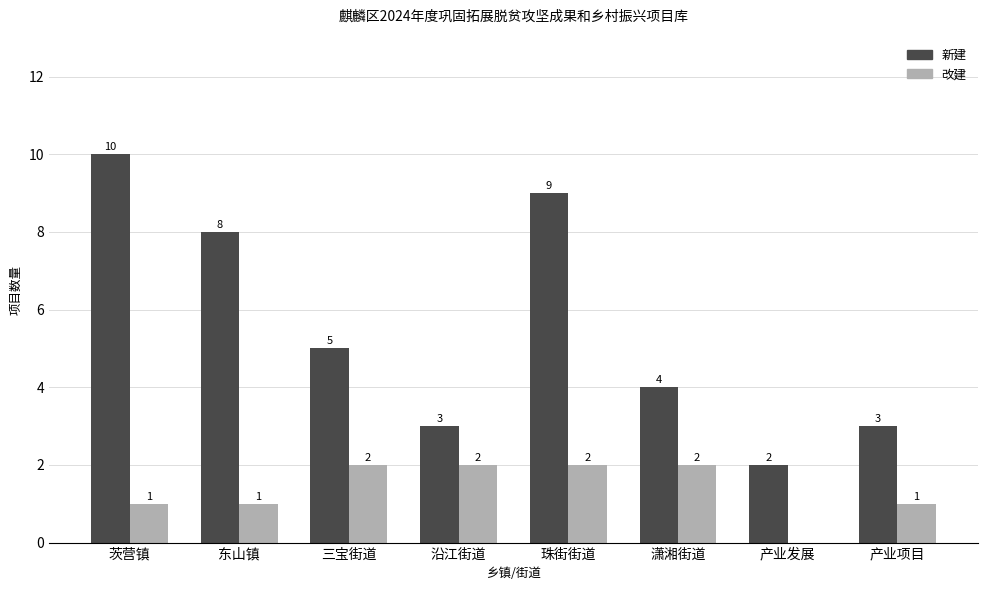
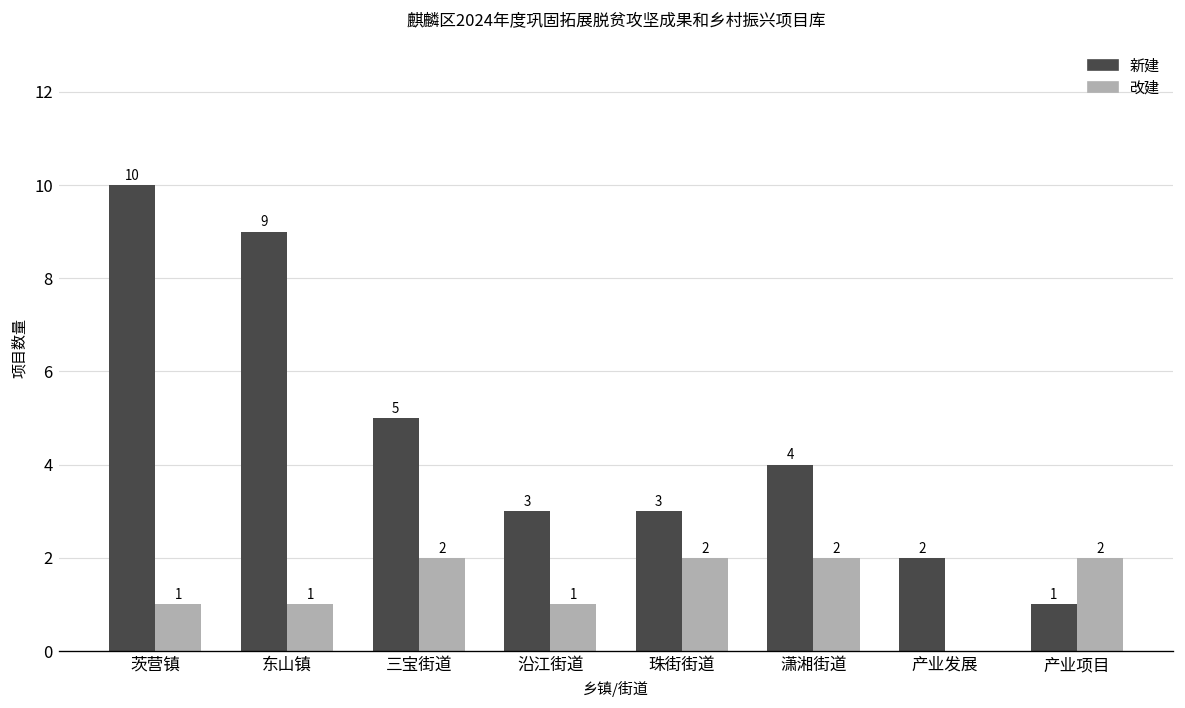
  {
    "新建": {
      "茨营镇": 10,
-     "东山镇": 8,
+     "东山镇": 9,
      "三宝街道": 5,
      "沿江街道": 3,
-     "珠街街道": 9,
+     "珠街街道": 3,
      "潇湘街道": 4,
      "产业发展": 2,
-     "产业项目": 3
+     "产业项目": 1
    },
    "改建": {
      "茨营镇": 1,
      "东山镇": 1,
      "三宝街道": 2,
-     "沿江街道": 2,
+     "沿江街道": 1,
      "珠街街道": 2,
      "潇湘街道": 2,
-     "产业项目": 1
+     "产业项目": 2
    }
  }
